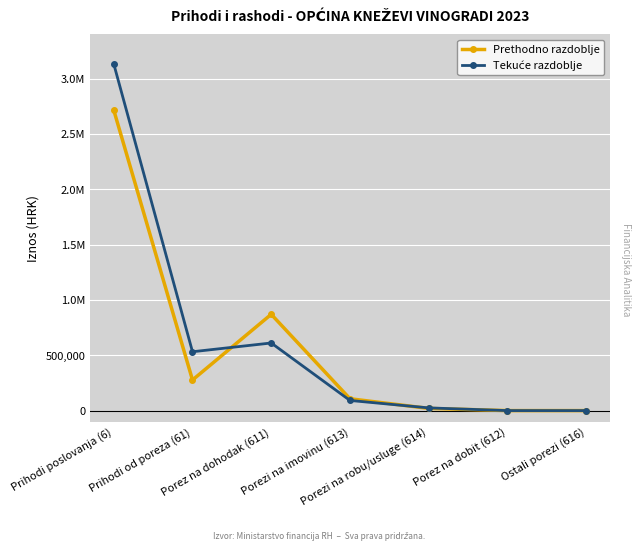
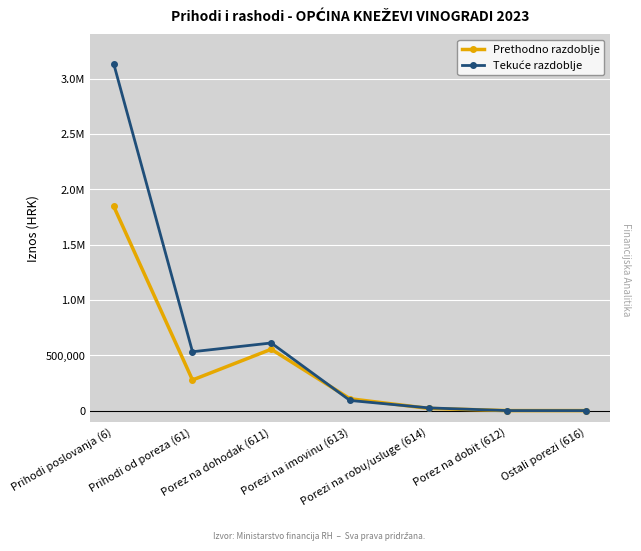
  {
    "Prethodno razdoblje": {
-     "Prihodi poslovanja (6)": "2,720,000",
+     "Prihodi poslovanja (6)": "1,840,000",
      "Prihodi od poreza (61)": "280,000",
-     "Porez na dohodak (611)": "870,000"
+     "Porez na dohodak (611)": "550,000"
    },
    "Tekuće razdoblje": {
      "Prihodi poslovanja (6)": "3,130,000",
      "Prihodi od poreza (61)": "530,000",
      "Porez na dohodak (611)": "610,000"
    }
  }
